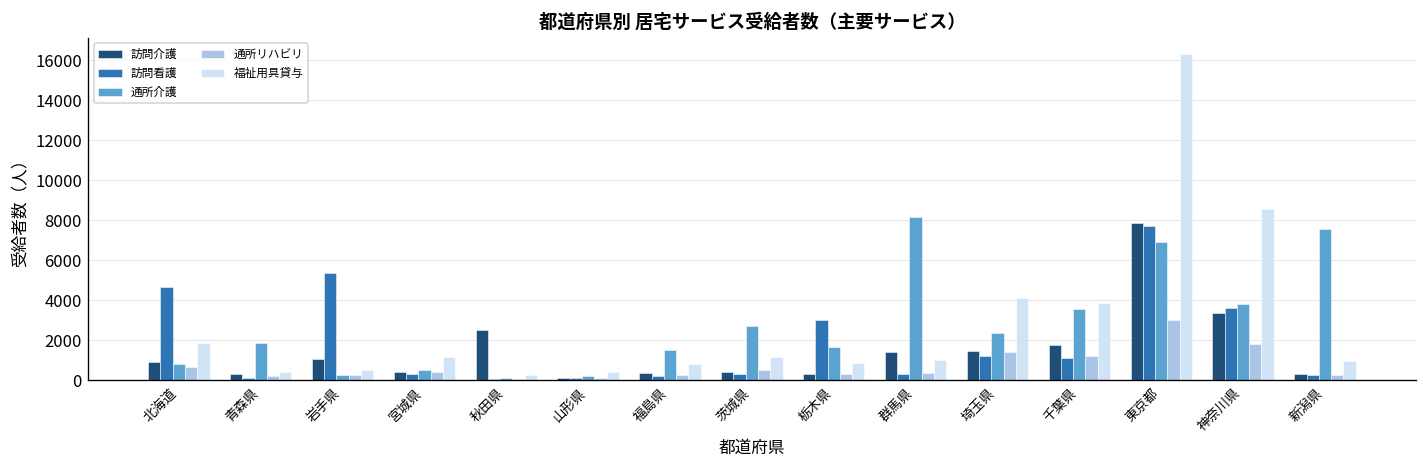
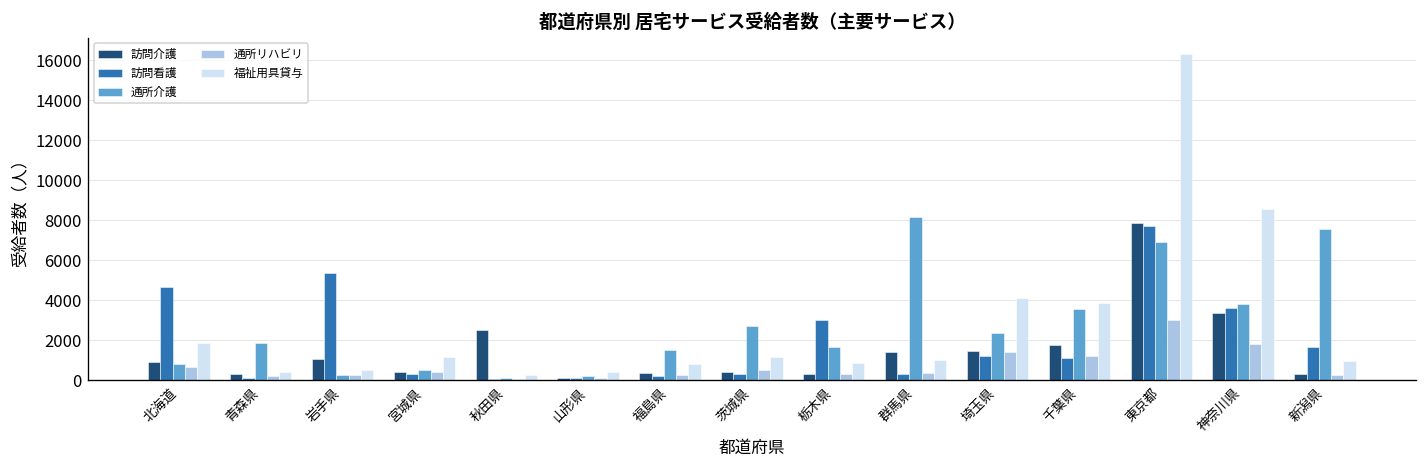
  {
    "訪問介護": {
      "北海道": 900,
      "青森県": 300,
      "岩手県": 1000,
      "宮城県": 400,
      "秋田県": 2500,
      "福島県": 300,
      "茨城県": 400,
      "栃木県": 300,
      "群馬県": 1400,
      "埼玉県": 1500,
      "千葉県": 1800,
      "東京都": 7900,
      "神奈川県": 3300,
      "新潟県": 300
    },
    "訪問看護": {
      "北海道": 4700,
      "岩手県": 5400,
      "宮城県": 300,
      "福島県": 200,
      "茨城県": 300,
      "栃木県": 3000,
      "群馬県": 300,
      "埼玉県": 1200,
      "千葉県": 1100,
      "東京都": 7700,
      "神奈川県": 3600,
-     "新潟県": 300
+     "新潟県": 1700
    },
    "通所介護": {
      "北海道": 800,
      "青森県": 1900,
      "岩手県": 300,
      "宮城県": 500,
      "山形県": 200,
      "福島県": 1500,
      "茨城県": 2700,
      "栃木県": 1600,
      "群馬県": 8100,
      "埼玉県": 2300,
      "千葉県": 3600,
      "東京都": 6900,
      "神奈川県": 3800,
      "新潟県": 7600
    }
  }
